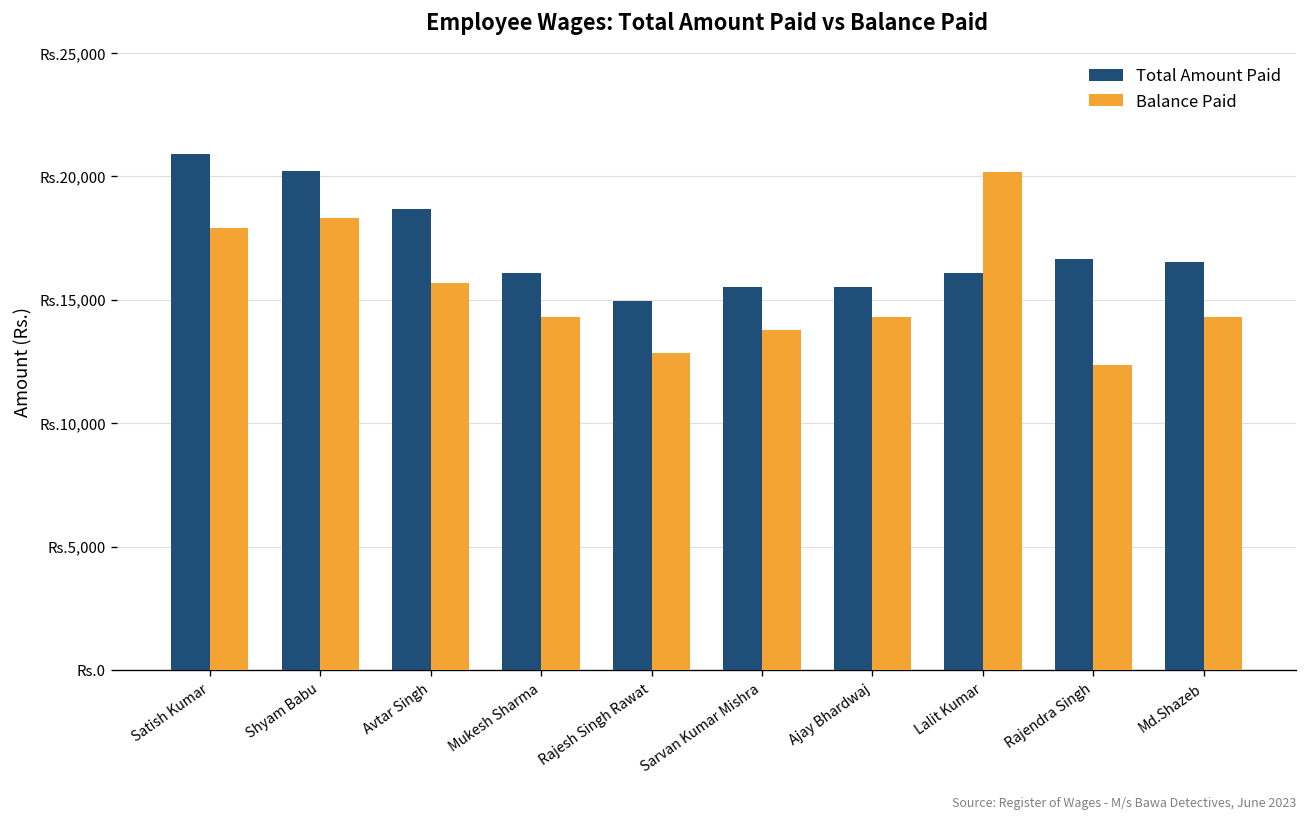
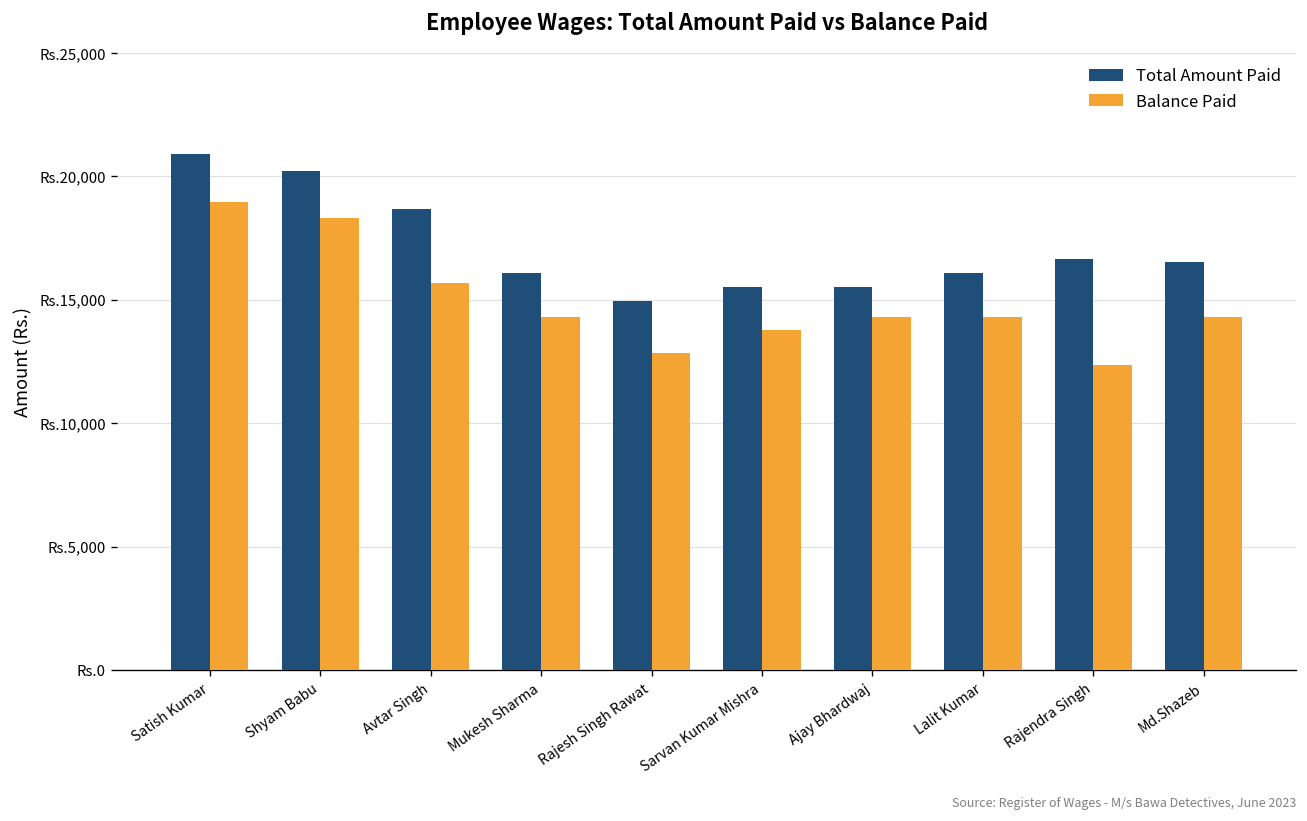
  {
    "Total Amount Paid": {
      "Satish Kumar": "Rs.20,900",
      "Shyam Babu": "Rs.20,200",
      "Avtar Singh": "Rs.18,700",
      "Mukesh Sharma": "Rs.16,100",
      "Rajesh Singh Rawat": "Rs.14,900",
      "Sarvan Kumar Mishra": "Rs.15,500",
      "Ajay Bhardwaj": "Rs.15,500",
      "Lalit Kumar": "Rs.16,100",
      "Rajendra Singh": "Rs.16,700",
      "Md.Shazeb": "Rs.16,500"
    },
    "Balance Paid": {
-     "Satish Kumar": "Rs.17,900",
+     "Satish Kumar": "Rs.18,900",
      "Shyam Babu": "Rs.18,300",
      "Avtar Singh": "Rs.15,700",
      "Mukesh Sharma": "Rs.14,300",
      "Rajesh Singh Rawat": "Rs.12,900",
      "Sarvan Kumar Mishra": "Rs.13,800",
      "Ajay Bhardwaj": "Rs.14,300",
-     "Lalit Kumar": "Rs.20,200",
+     "Lalit Kumar": "Rs.14,300",
      "Rajendra Singh": "Rs.12,300",
      "Md.Shazeb": "Rs.14,300"
    }
  }
